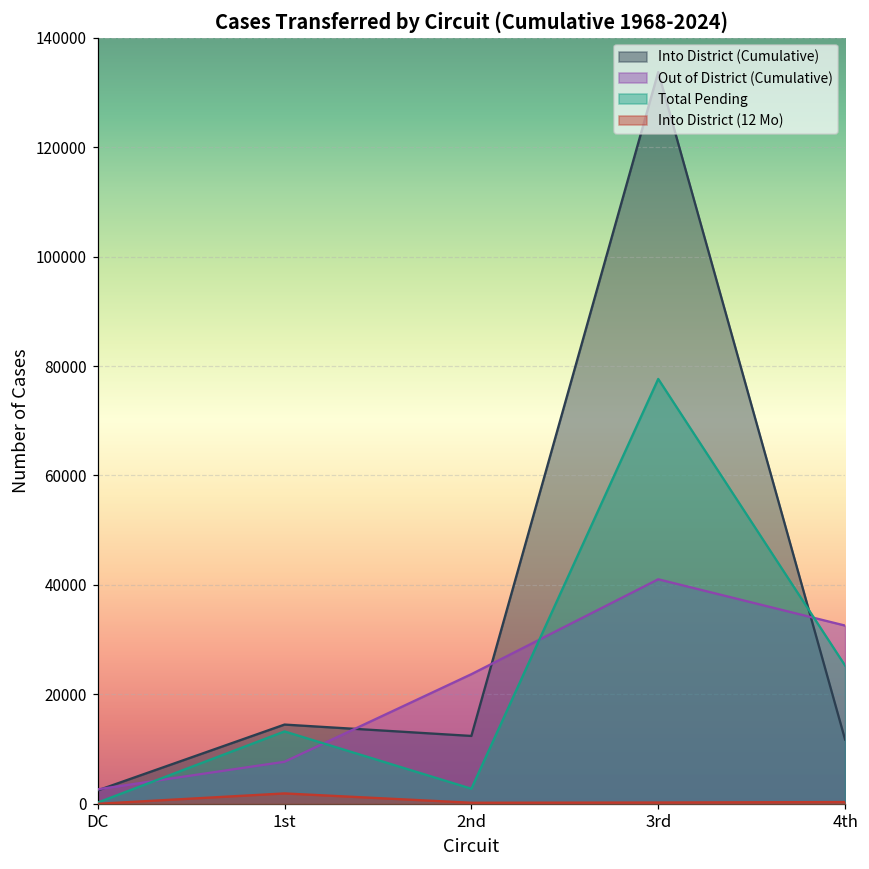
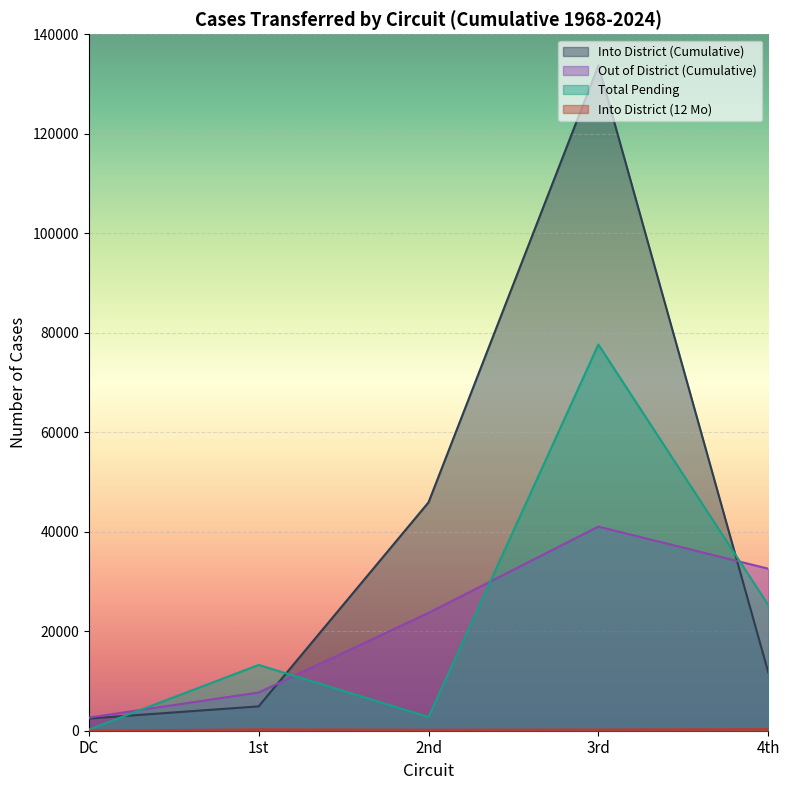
  {
    "Into District (Cumulative)": {
-     "1st": 14000,
-     "2nd": 12000,
+     "1st": 5000,
+     "2nd": 46000,
      "4th": 12000
    },
    "Out of District (Cumulative)": {
      "1st": 8000,
      "2nd": 24000,
      "3rd": 41000,
      "4th": 33000
    },
    "Total Pending": {
      "1st": 13000,
      "2nd": 3000,
      "3rd": 78000,
      "4th": 25000
    },
    "Into District (12 Mo)": {
-     "1st": 2000,
+     "1st": 0,
      "2nd": 0,
      "3rd": 0,
      "4th": 0
    }
  }
